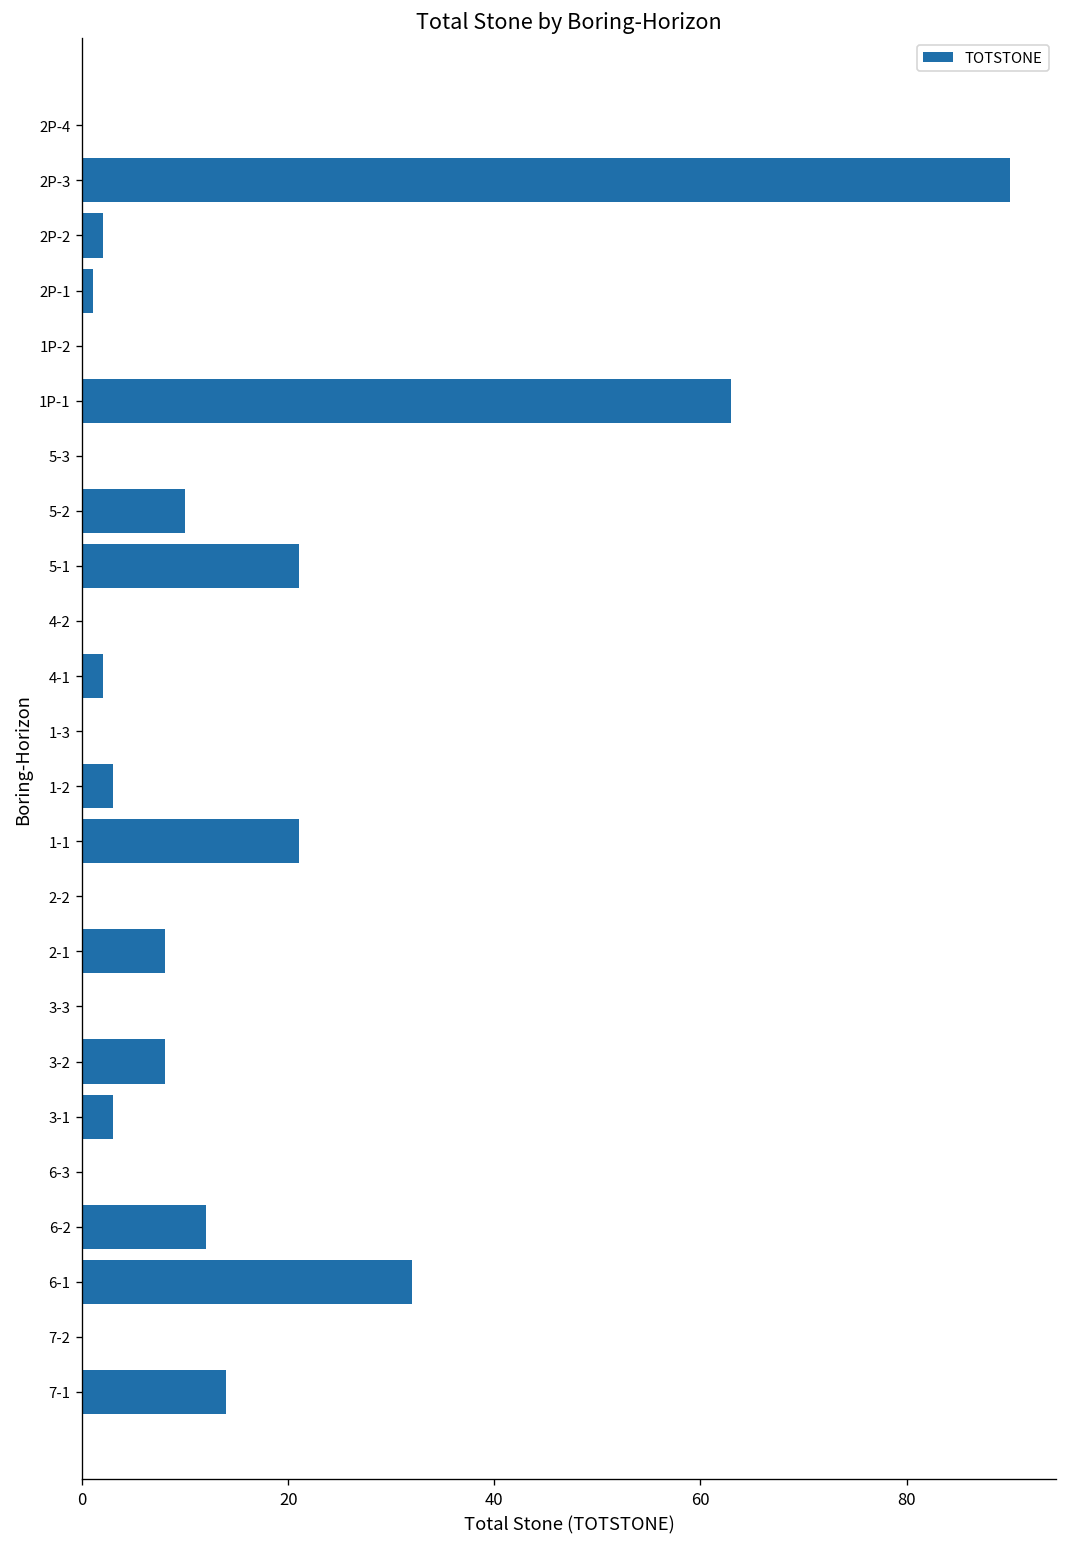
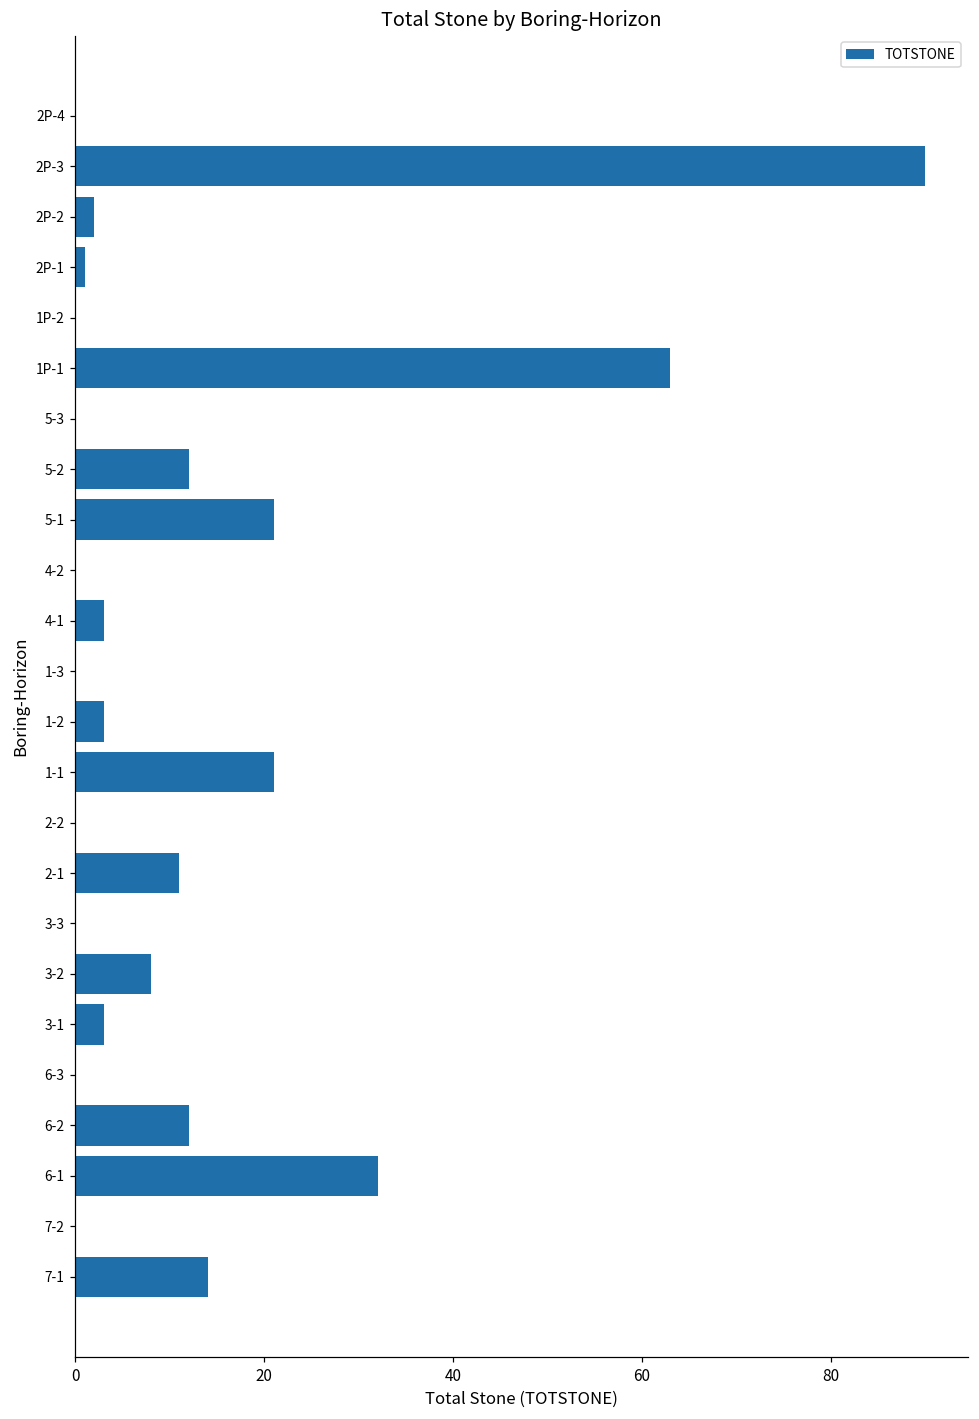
  {
    "2P-4": 0,
    "2P-3": 90,
    "2P-2": 2,
    "2P-1": 1,
    "1P-2": 0,
    "1P-1": 63,
    "5-3": 0,
-   "5-2": 10,
+   "5-2": 12,
    "5-1": 21,
    "4-2": 0,
-   "4-1": 2,
+   "4-1": 3,
    "1-3": 0,
    "1-2": 3,
    "1-1": 21,
    "2-2": 0,
-   "2-1": 8,
+   "2-1": 11,
    "3-3": 0,
    "3-2": 8,
    "3-1": 3,
    "6-3": 0,
    "6-2": 12,
    "6-1": 32,
    "7-2": 0,
    "7-1": 14
  }
